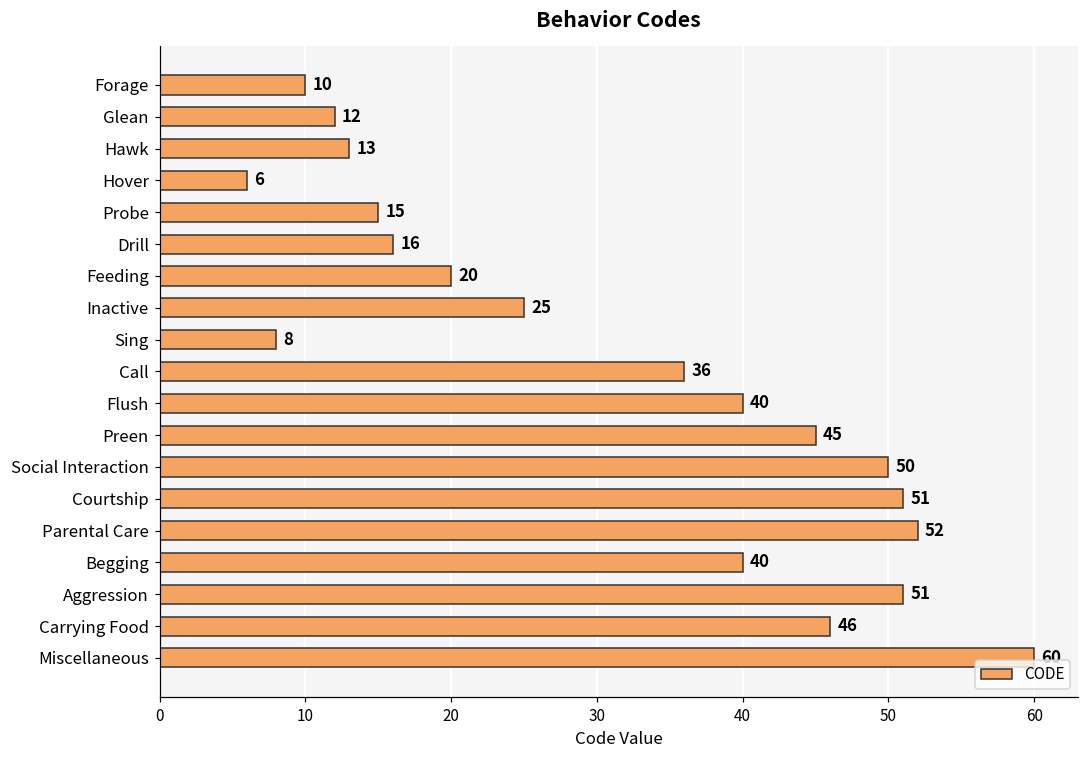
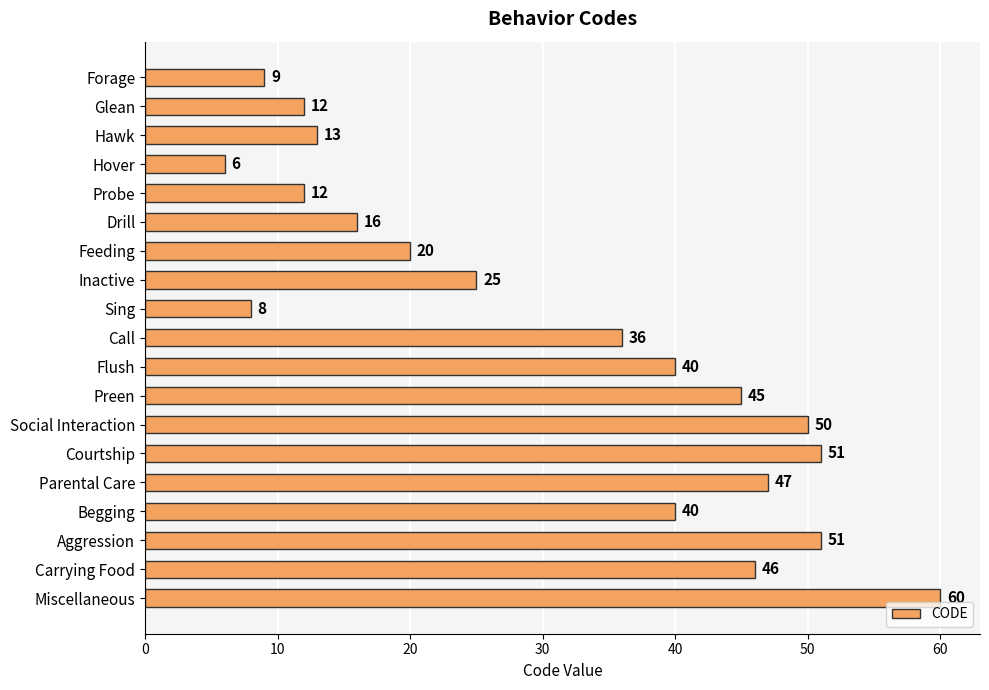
  {
-   "Forage": 10,
+   "Forage": 9,
    "Glean": 12,
    "Hawk": 13,
    "Hover": 6,
-   "Probe": 15,
+   "Probe": 12,
    "Drill": 16,
    "Feeding": 20,
    "Inactive": 25,
    "Sing": 8,
    "Call": 36,
    "Flush": 40,
    "Preen": 45,
    "Social Interaction": 50,
    "Courtship": 51,
-   "Parental Care": 52,
+   "Parental Care": 47,
    "Begging": 40,
    "Aggression": 51,
    "Carrying Food": 46
  }
